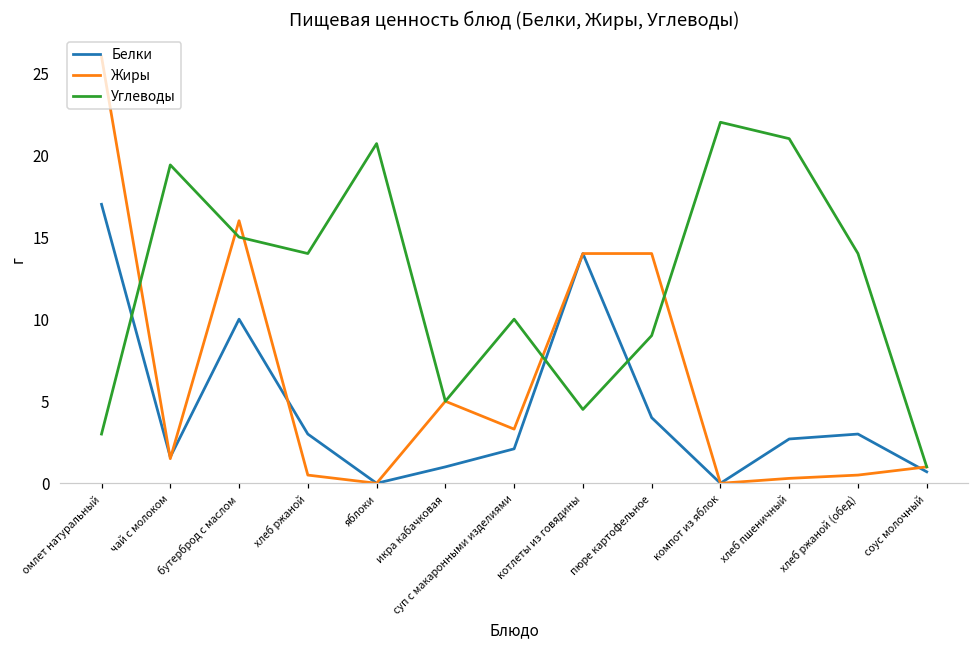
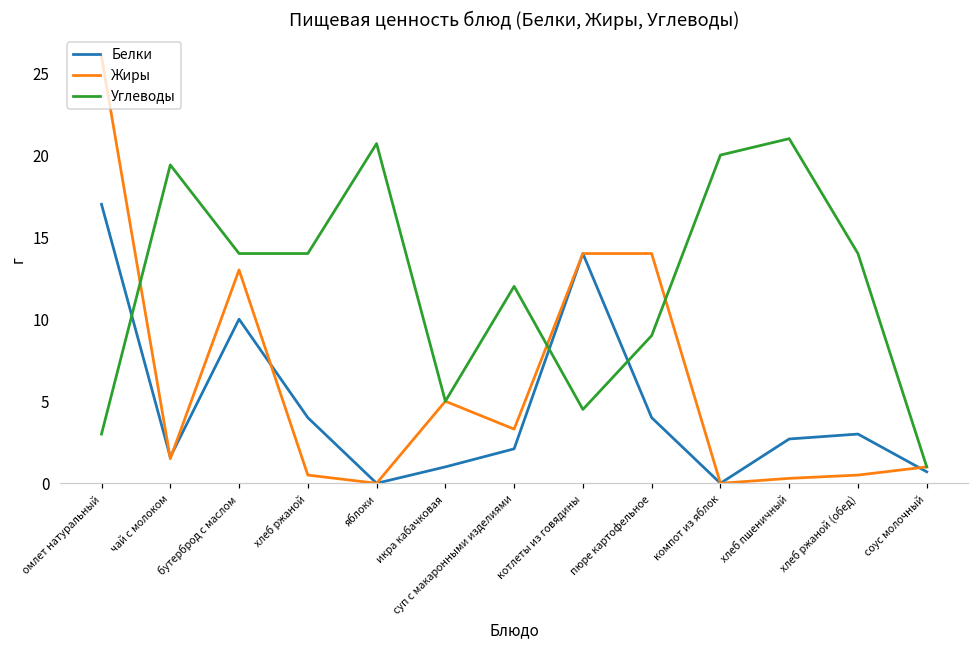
  {
    "Белки": {
      "омлет натуральный": 17,
      "бутерброд с маслом": 10,
-     "хлеб ржаной": 3,
+     "хлеб ржаной": 4,
      "икра кабачковая": 1,
      "суп с макаронными изделиями": 2,
      "пюре картофельное": 4,
      "хлеб пшеничный": 2.7,
      "хлеб ржаной (обед)": 3,
      "соус молочный": 0.7
    },
    "Жиры": {
-     "бутерброд с маслом": 16,
+     "бутерброд с маслом": 13,
      "хлеб ржаной": 0.5,
      "суп с макаронными изделиями": 3.3,
      "пюре картофельное": 14,
      "хлеб пшеничный": 0.3,
      "хлеб ржаной (обед)": 0.5
    },
    "Углеводы": {
      "омлет натуральный": 3,
      "чай с молоком": 19.4,
-     "бутерброд с маслом": 15,
+     "бутерброд с маслом": 14,
      "хлеб ржаной": 14,
      "яблоки": 20.7,
-     "суп с макаронными изделиями": 10,
+     "суп с макаронными изделиями": 12,
      "котлеты из говядины": 4.5,
      "пюре картофельное": 9,
-     "компот из яблок": 22,
+     "компот из яблок": 20,
      "хлеб пшеничный": 21,
      "хлеб ржаной (обед)": 14
    }
  }
